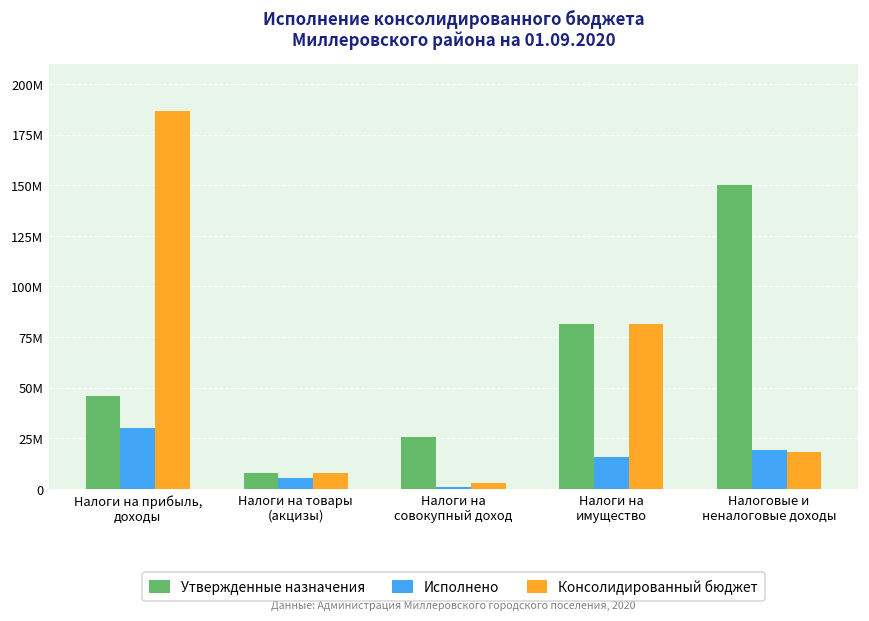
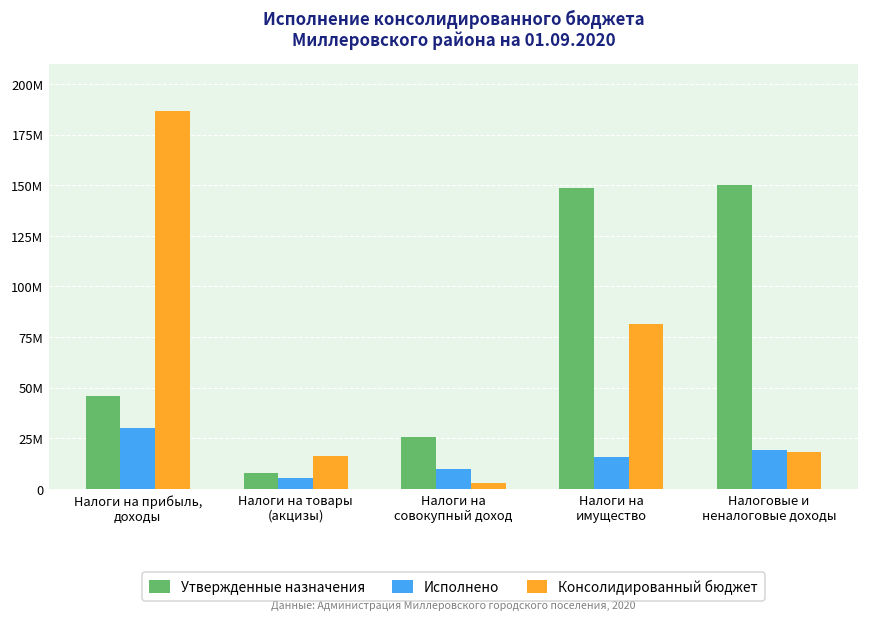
  {
    "Утвержденные назначения": {
      "Налоги на прибыль, доходы": 46000000,
      "Налоги на товары (акцизы)": 8000000,
      "Налоги на совокупный доход": 25000000,
-     "Налоги на имущество": 81000000,
+     "Налоги на имущество": 149000000,
      "Налоговые и неналоговые доходы": 150000000
    },
    "Исполнено": {
      "Налоги на прибыль, доходы": 30000000,
      "Налоги на товары (акцизы)": 5000000,
-     "Налоги на совокупный доход": 1000000,
+     "Налоги на совокупный доход": 10000000,
      "Налоги на имущество": 16000000,
      "Налоговые и неналоговые доходы": 19000000
    },
    "Консолидированный бюджет": {
      "Налоги на прибыль, доходы": 187000000,
-     "Налоги на товары (акцизы)": 8000000,
+     "Налоги на товары (акцизы)": 16000000,
      "Налоги на совокупный доход": 3000000,
      "Налоги на имущество": 81000000,
      "Налоговые и неналоговые доходы": 18000000
    }
  }
